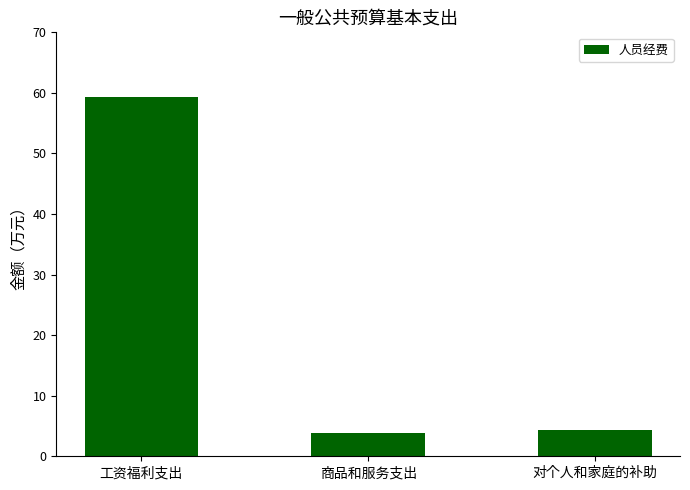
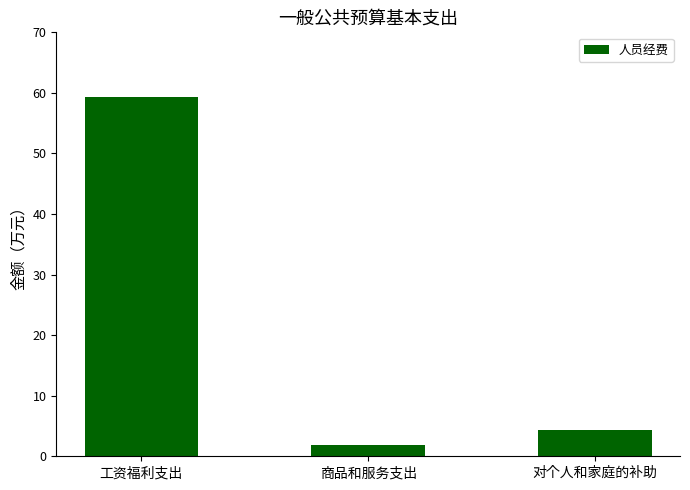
  {
    "工资福利支出": 59,
-   "商品和服务支出": 4,
+   "商品和服务支出": 2,
    "对个人和家庭的补助": 4
  }
